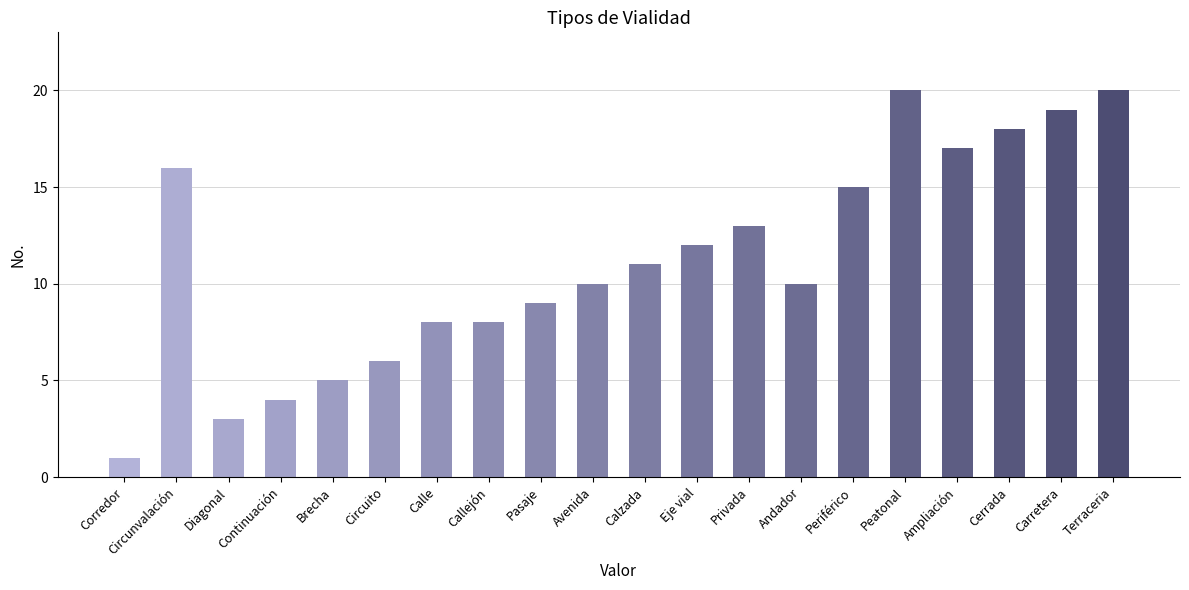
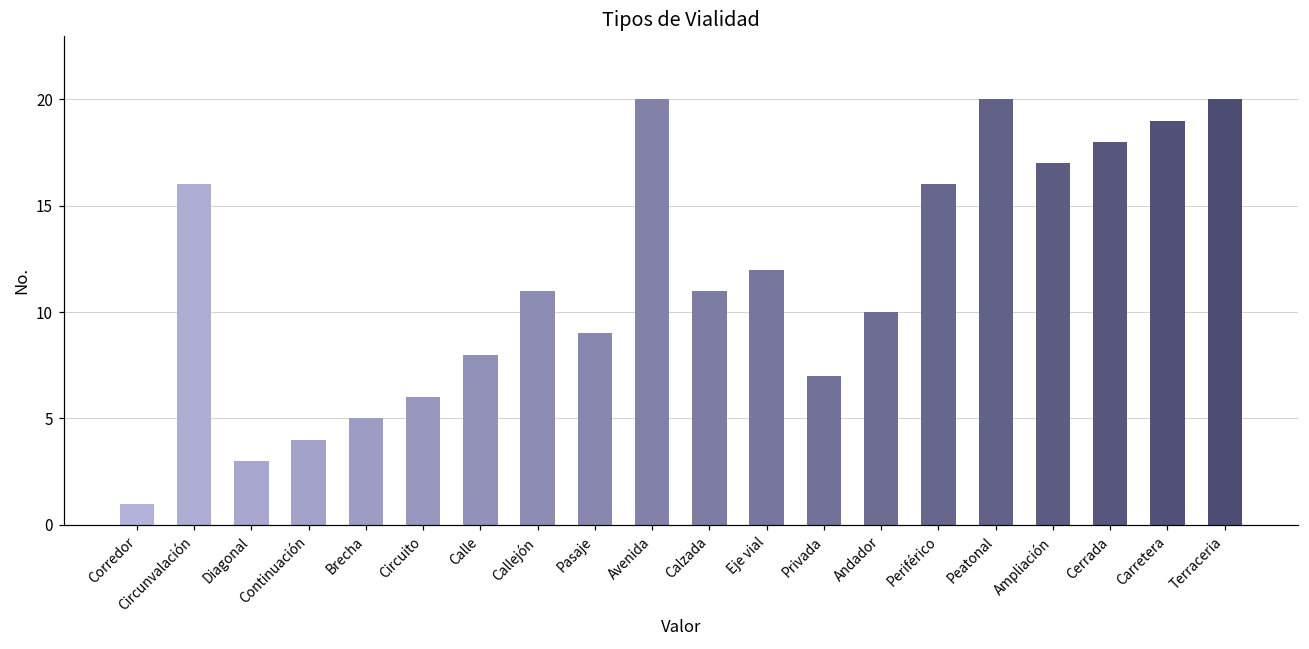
  {
    "Corredor": 1,
    "Circunvalación": 16,
    "Diagonal": 3,
    "Continuación": 4,
    "Brecha": 5,
    "Circuito": 6,
    "Calle": 8,
-   "Callejón": 8,
+   "Callejón": 11,
    "Pasaje": 9,
-   "Avenida": 10,
+   "Avenida": 20,
    "Calzada": 11,
    "Eje vial": 12,
-   "Privada": 13,
+   "Privada": 7,
    "Andador": 10,
-   "Periférico": 15,
+   "Periférico": 16,
    "Peatonal": 20,
    "Ampliación": 17,
    "Cerrada": 18,
    "Carretera": 19,
    "Terraceria": 20
  }
